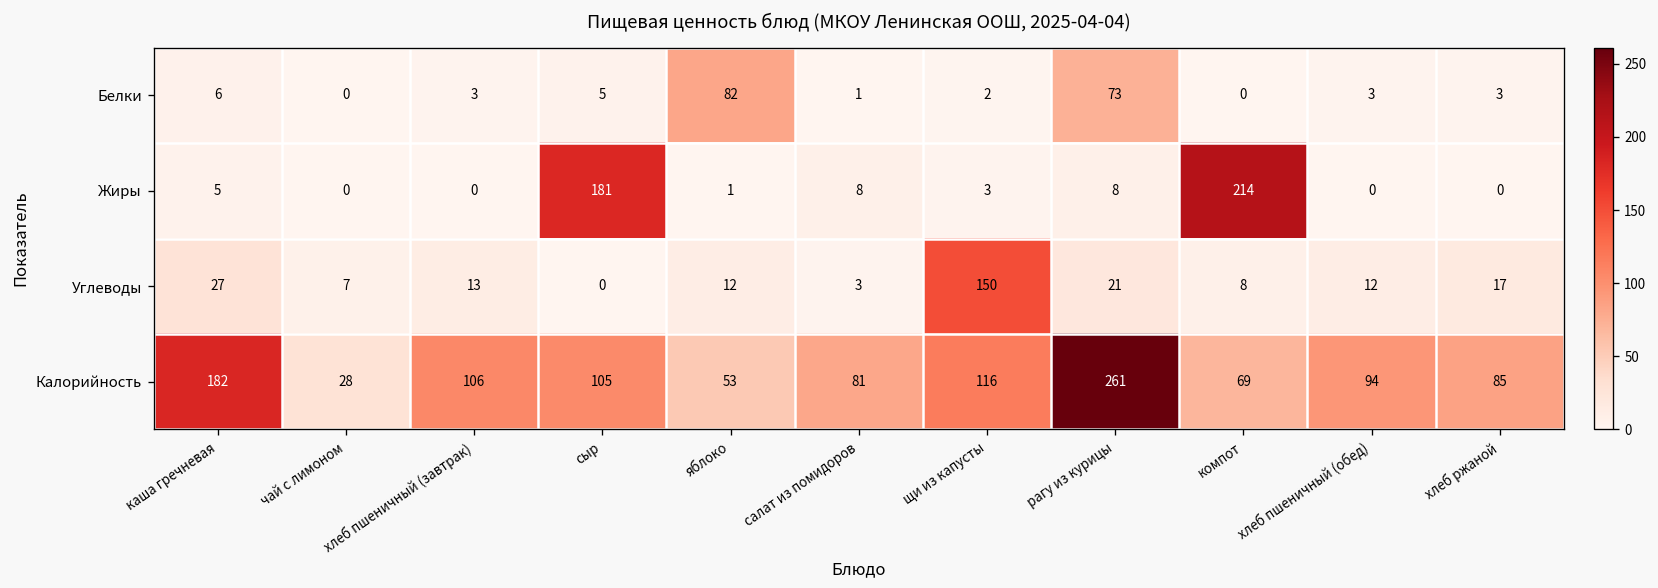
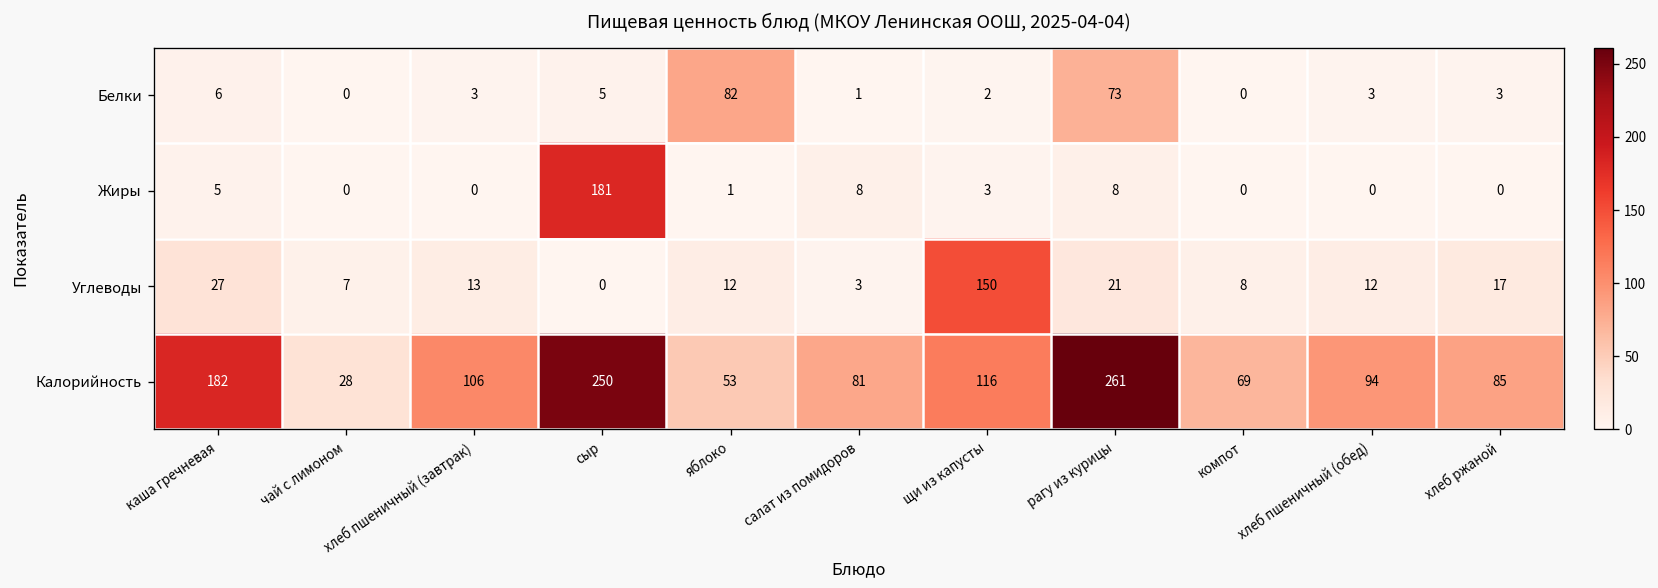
  {
    "Белки": {
      "каша гречневая": 6,
      "чай с лимоном": 0,
      "хлеб пшеничный (завтрак)": 3,
      "сыр": 5,
      "яблоко": 82,
      "салат из помидоров": 1,
      "щи из капусты": 2,
      "рагу из курицы": 73,
      "компот": 0,
      "хлеб пшеничный (обед)": 3,
      "хлеб ржаной": 3
    },
    "Жиры": {
      "каша гречневая": 5,
      "чай с лимоном": 0,
      "хлеб пшеничный (завтрак)": 0,
      "сыр": 181,
      "яблоко": 1,
      "салат из помидоров": 8,
      "щи из капусты": 3,
      "рагу из курицы": 8,
-     "компот": 214,
+     "компот": 0,
      "хлеб пшеничный (обед)": 0,
      "хлеб ржаной": 0
    },
    "Углеводы": {
      "каша гречневая": 27,
      "чай с лимоном": 7,
      "хлеб пшеничный (завтрак)": 13,
      "сыр": 0,
      "яблоко": 12,
      "салат из помидоров": 3,
      "щи из капусты": 150,
      "рагу из курицы": 21,
      "компот": 8,
      "хлеб пшеничный (обед)": 12,
      "хлеб ржаной": 17
    },
    "Калорийность": {
      "каша гречневая": 182,
      "чай с лимоном": 28,
      "хлеб пшеничный (завтрак)": 106,
-     "сыр": 105,
+     "сыр": 250,
      "яблоко": 53,
      "салат из помидоров": 81,
      "щи из капусты": 116,
      "рагу из курицы": 261,
      "компот": 69,
      "хлеб пшеничный (обед)": 94,
      "хлеб ржаной": 85
    }
  }
